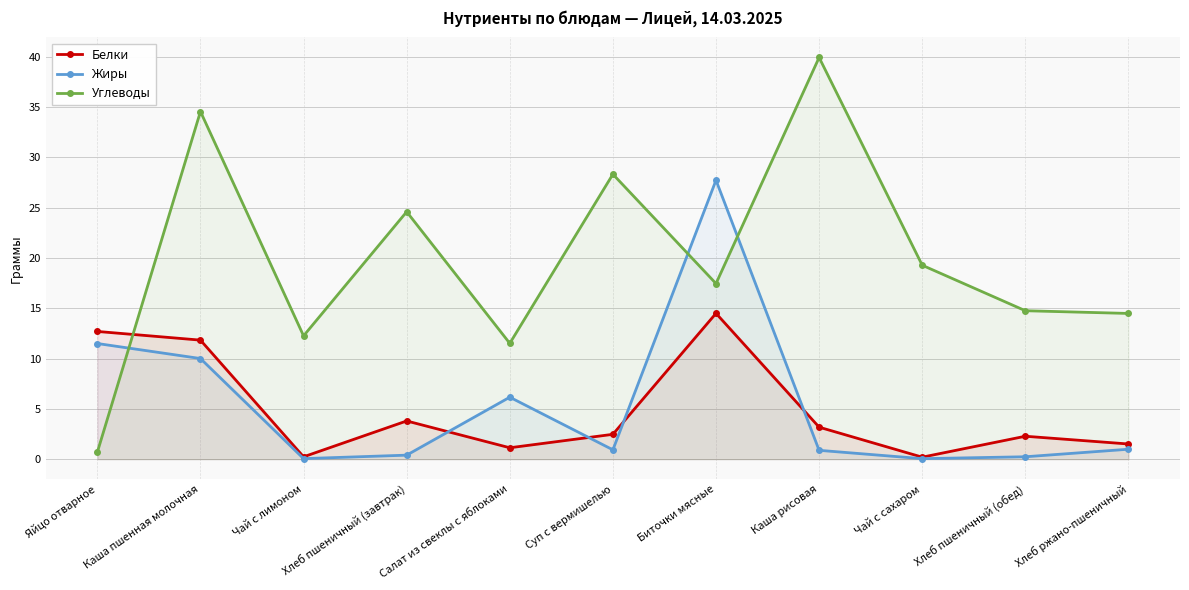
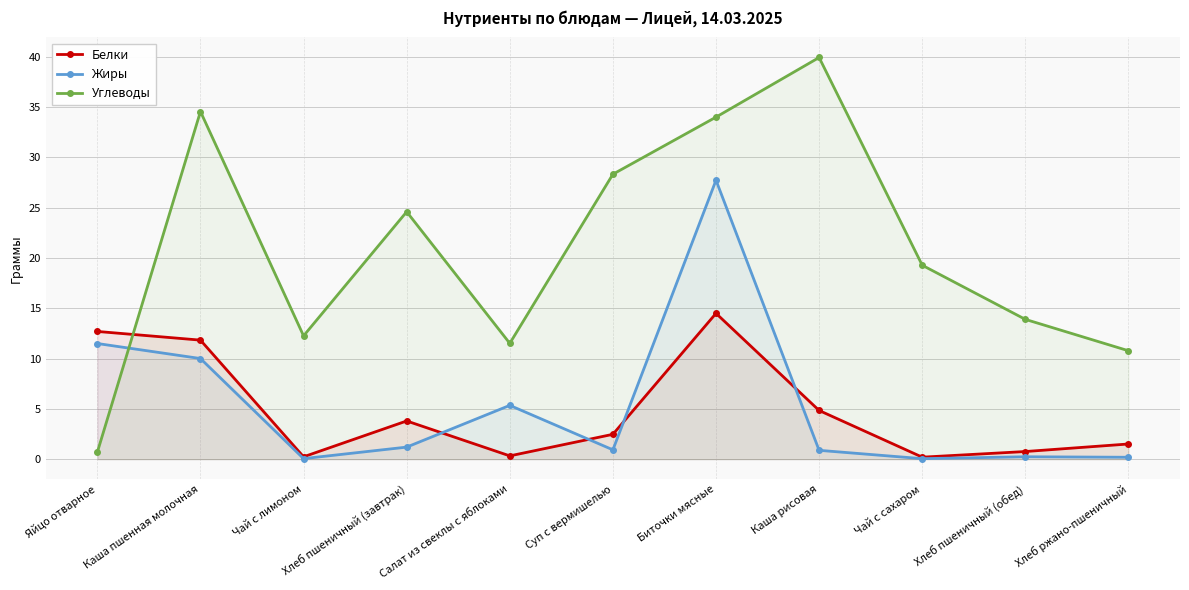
  {
    "Белки": {
      "Яйцо отварное": 12.7,
      "Каша пшенная молочная": 11.8,
      "Хлеб пшеничный (завтрак)": 3.8,
-     "Салат из свеклы с яблоками": 1.1,
+     "Салат из свеклы с яблоками": 0.3,
      "Суп с вермишелью": 2.5,
      "Биточки мясные": 14.5,
-     "Каша рисовая": 3.2,
-     "Хлеб пшеничный (обед)": 2.3,
+     "Каша рисовая": 4.8,
+     "Хлеб пшеничный (обед)": 0.8,
      "Хлеб ржано-пшеничный": 1.5
    },
    "Жиры": {
      "Яйцо отварное": 11.5,
      "Каша пшенная молочная": 10.0,
-     "Хлеб пшеничный (завтрак)": 0.4,
-     "Салат из свеклы с яблоками": 6.2,
+     "Хлеб пшеничный (завтрак)": 1.2,
+     "Салат из свеклы с яблоками": 5.4,
      "Суп с вермишелью": 0.9,
      "Биточки мясные": 27.7,
      "Каша рисовая": 0.9,
      "Хлеб пшеничный (обед)": 0.2,
-     "Хлеб ржано-пшеничный": 1.0
+     "Хлеб ржано-пшеничный": 0.2
    },
    "Углеводы": {
      "Яйцо отварное": 0.7,
      "Каша пшенная молочная": 34.6,
      "Чай с лимоном": 12.3,
      "Хлеб пшеничный (завтрак)": 24.6,
      "Салат из свеклы с яблоками": 11.5,
      "Суп с вермишелью": 28.3,
-     "Биточки мясные": 17.5,
+     "Биточки мясные": 34.0,
      "Каша рисовая": 39.9,
      "Чай с сахаром": 19.3,
-     "Хлеб пшеничный (обед)": 14.8,
-     "Хлеб ржано-пшеничный": 14.5
+     "Хлеб пшеничный (обед)": 13.9,
+     "Хлеб ржано-пшеничный": 10.8
    }
  }
